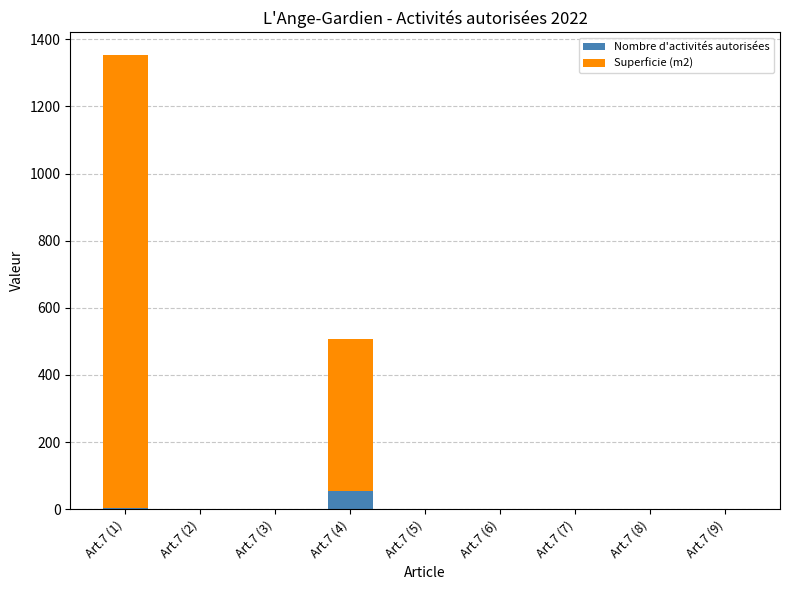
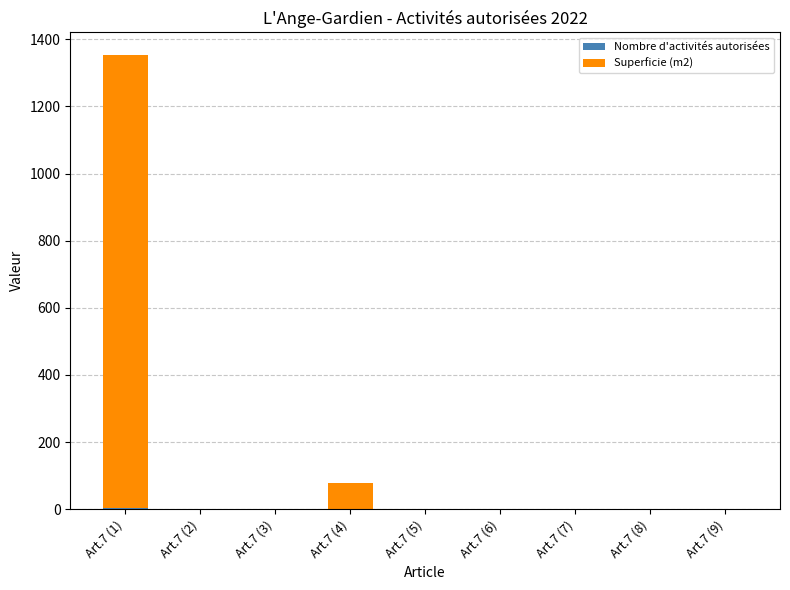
  {
    "Nombre d'activités autorisées": {
      "Art.7 (2)": 0,
      "Art.7 (3)": 0,
-     "Art.7 (4)": 60,
+     "Art.7 (4)": 0,
      "Art.7 (5)": 0,
      "Art.7 (6)": 0,
      "Art.7 (7)": 0,
      "Art.7 (8)": 0,
      "Art.7 (9)": 0
    },
    "Superficie (m2)": {
      "Art.7 (1)": 1350,
      "Art.7 (2)": 0,
      "Art.7 (3)": 0,
-     "Art.7 (4)": 450,
+     "Art.7 (4)": 80,
      "Art.7 (5)": 0,
      "Art.7 (6)": 0,
      "Art.7 (7)": 0,
      "Art.7 (8)": 0,
      "Art.7 (9)": 0
    }
  }
